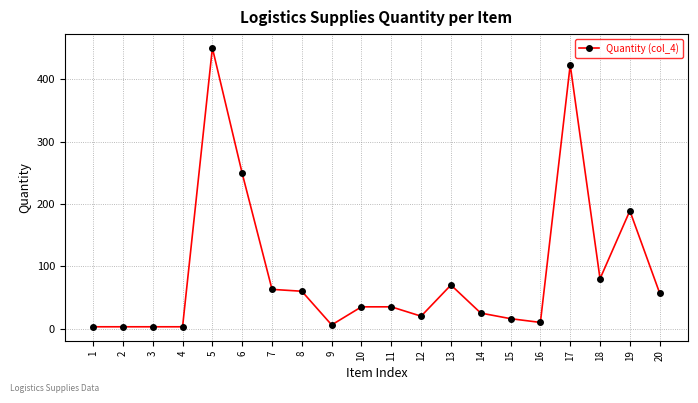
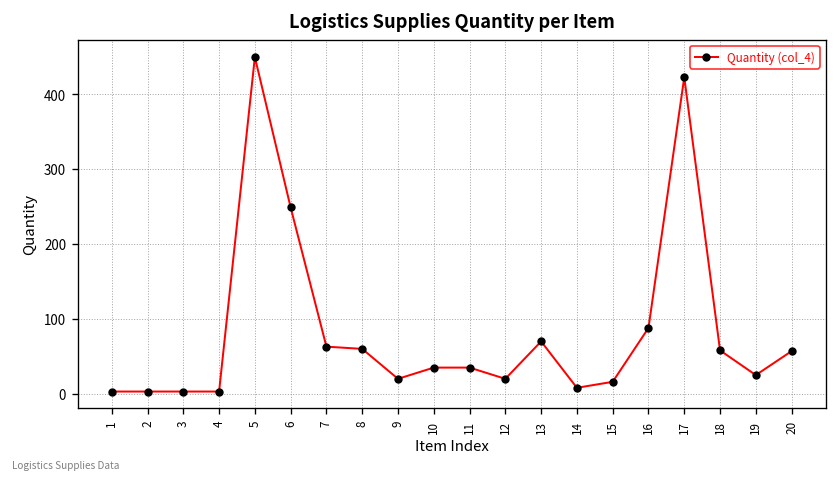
  {
    "1": 0,
    "2": 0,
    "3": 0,
    "4": 0,
    "5": 450,
    "6": 250,
    "7": 60,
    "8": 60,
-   "9": 10,
+   "9": 20,
    "10": 40,
    "11": 40,
    "12": 20,
    "13": 70,
-   "14": 30,
+   "14": 10,
    "15": 20,
-   "16": 10,
+   "16": 90,
    "17": 420,
-   "18": 80,
-   "19": 190,
+   "18": 60,
+   "19": 30,
    "20": 60
  }
